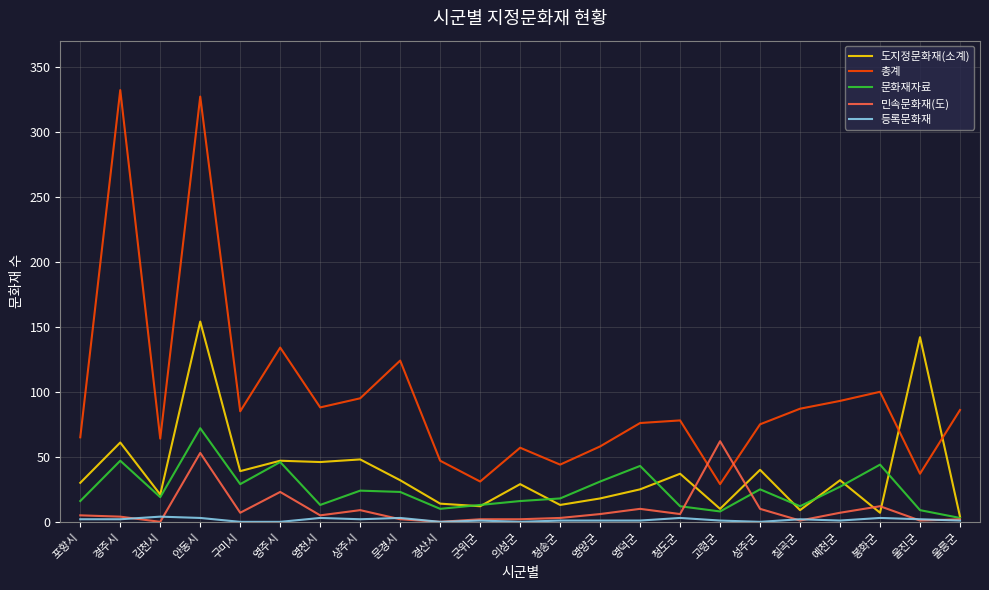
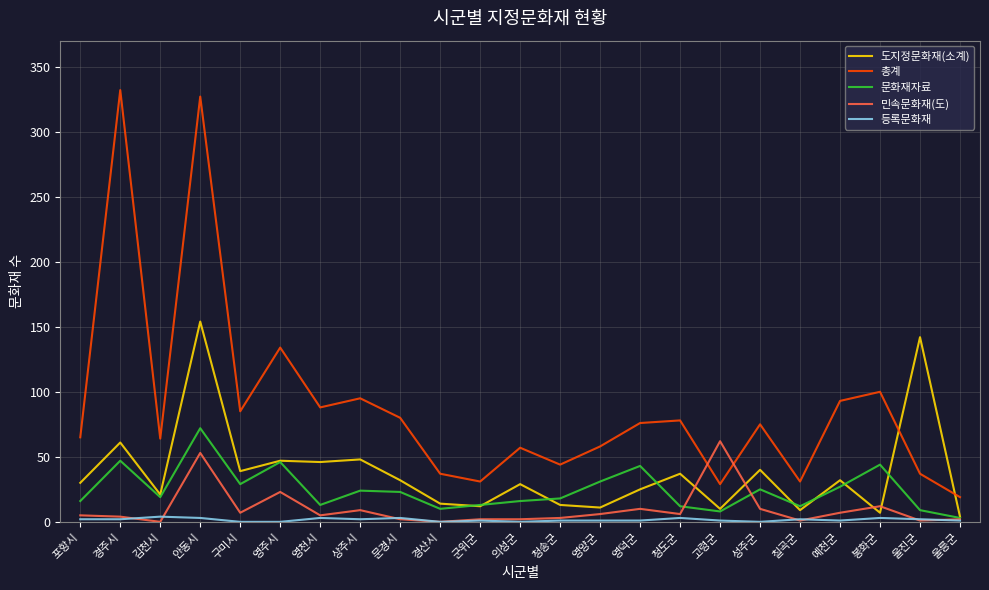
  {
    "도지정문화재(소계)": {
      "포항시": 30,
      "경주시": 61,
      "김천시": 21,
      "안동시": 154,
      "구미시": 39,
      "영천시": 46,
      "상주시": 48,
      "문경시": 32,
      "경산시": 14,
      "의성군": 29,
      "청송군": 13,
-     "영양군": 18,
+     "영양군": 11,
      "영덕군": 25,
      "청도군": 37,
      "고령군": 10,
      "성주군": 40,
      "칠곡군": 9,
      "예천군": 32,
      "봉화군": 7,
      "울진군": 142
    },
    "총계": {
      "포항시": 65,
      "경주시": 332,
      "김천시": 64,
      "안동시": 327,
      "구미시": 85,
      "영주시": 134,
      "영천시": 88,
      "상주시": 95,
-     "문경시": 124,
-     "경산시": 47,
+     "문경시": 80,
+     "경산시": 37,
      "군위군": 31,
      "의성군": 57,
      "청송군": 44,
      "영양군": 58,
      "영덕군": 76,
      "청도군": 78,
      "고령군": 29,
      "성주군": 75,
-     "칠곡군": 87,
+     "칠곡군": 31,
      "예천군": 93,
      "봉화군": 100,
      "울진군": 37,
-     "울릉군": 86
+     "울릉군": 19
    },
    "문화재자료": {
      "포항시": 16,
      "경주시": 47,
      "김천시": 19,
      "안동시": 72,
      "구미시": 29,
      "영천시": 13,
      "상주시": 24,
      "문경시": 23,
      "경산시": 10,
      "의성군": 16,
      "청송군": 18,
      "영양군": 31,
      "영덕군": 43,
      "청도군": 12,
      "고령군": 8,
      "성주군": 25,
      "칠곡군": 12,
      "예천군": 27,
      "봉화군": 44,
      "울진군": 9
    },
    "민속문화재(도)": {
      "포항시": 5,
      "경주시": 4,
      "김천시": 0,
      "안동시": 53,
      "구미시": 7,
      "영주시": 23,
      "영천시": 5,
      "상주시": 9,
      "의성군": 2,
      "청송군": 3,
      "영양군": 6,
      "영덕군": 10,
      "청도군": 6,
      "고령군": 62,
      "성주군": 10,
      "예천군": 7,
      "봉화군": 12
    },
    "등록문화재": {
      "포항시": 2,
      "경주시": 2,
      "김천시": 4,
      "안동시": 3,
      "구미시": 0,
      "영주시": 0,
      "영천시": 3,
      "상주시": 2,
      "의성군": 0,
      "청송군": 1,
      "영양군": 1,
      "영덕군": 1,
      "청도군": 3,
      "고령군": 1,
      "성주군": 0,
      "예천군": 1,
      "봉화군": 3
    }
  }
